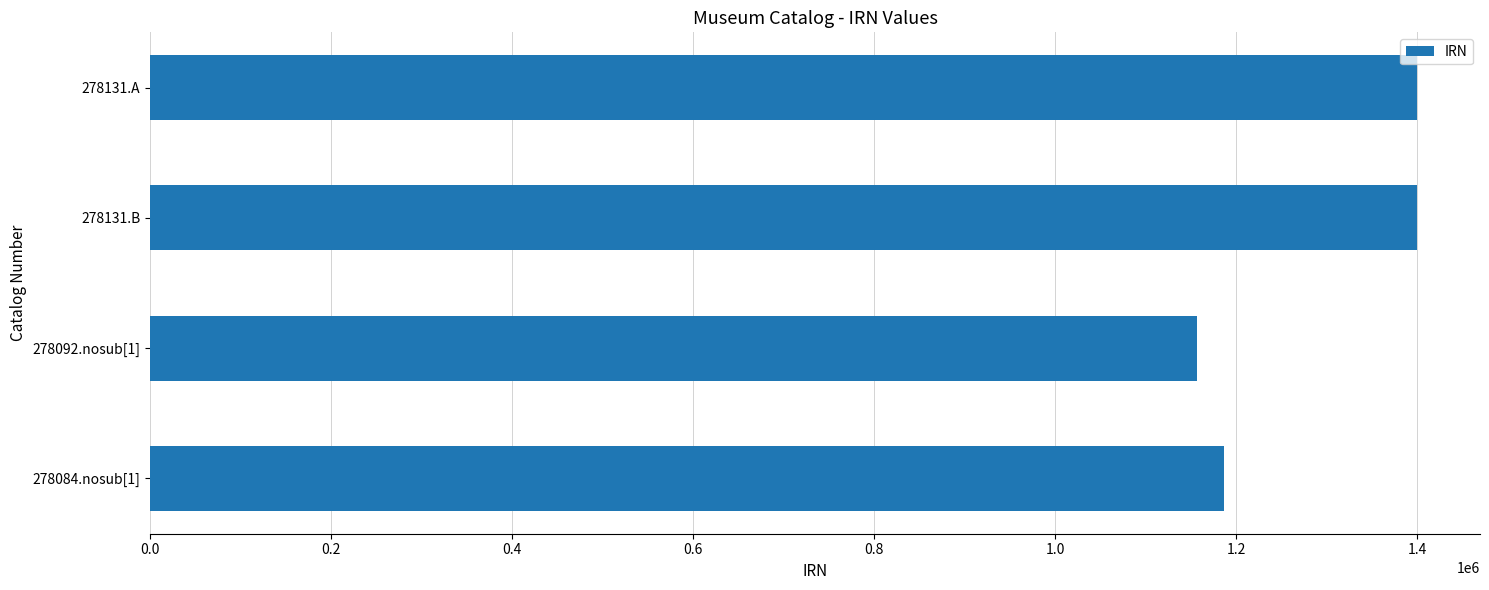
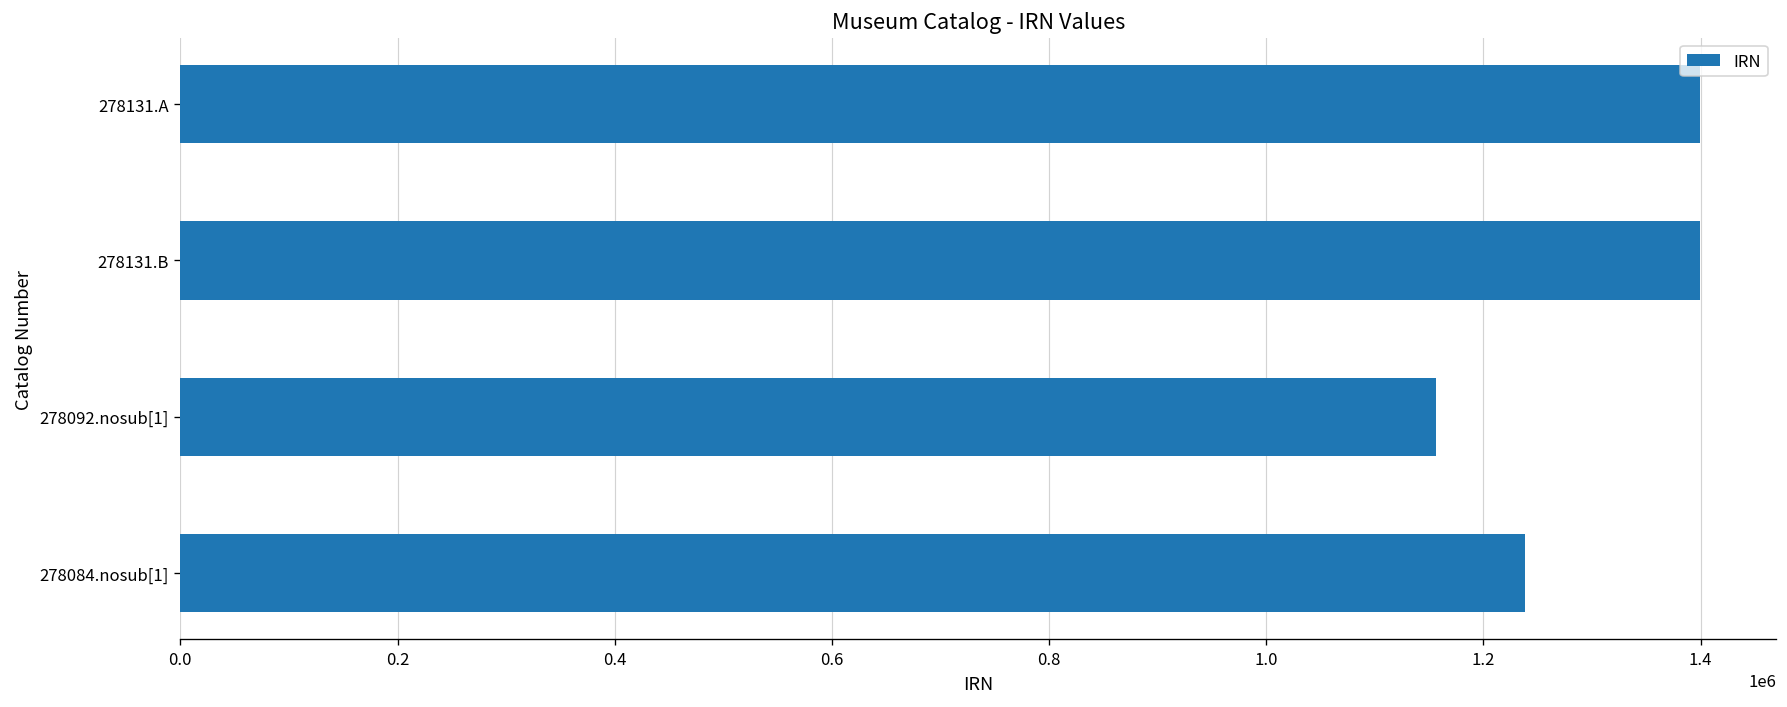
  {
    "278131.A": 1400000,
    "278131.B": 1400000,
    "278092.nosub[1]": 1160000,
-   "278084.nosub[1]": 1190000
+   "278084.nosub[1]": 1240000
  }
